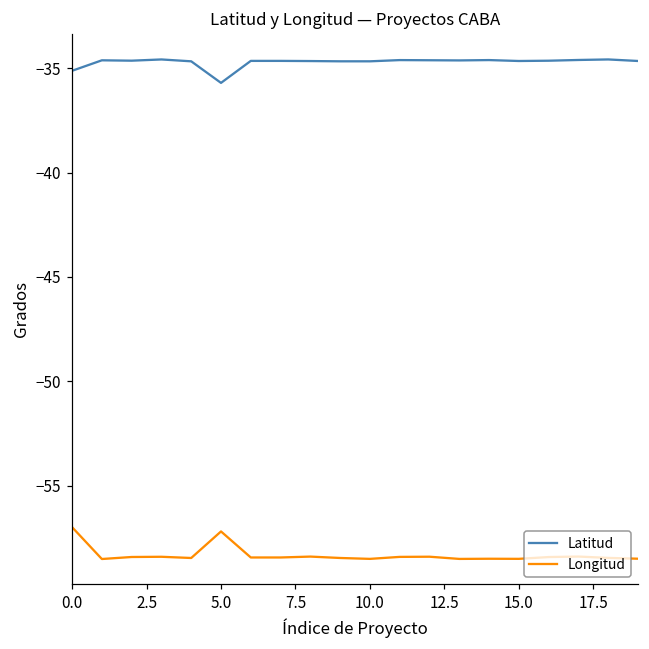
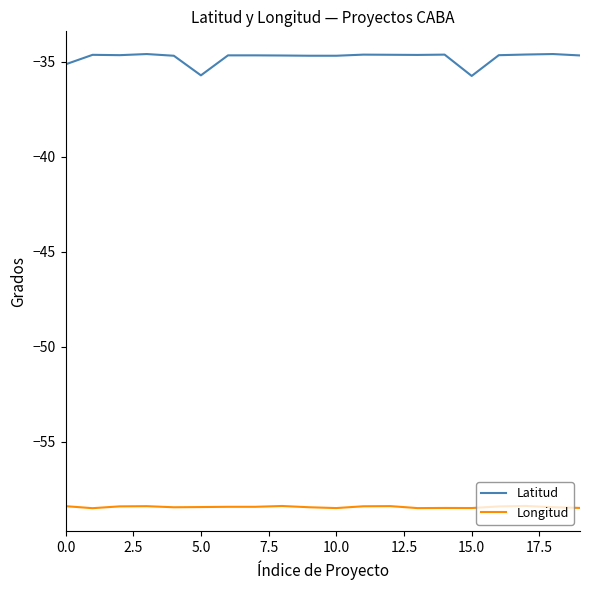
  {
    "Latitud": {
      "0.0": -35.1,
      "5.0": -35.7,
      "10.0": -34.7,
-     "15.0": -34.7
+     "15.0": -35.7
    },
    "Longitud": {
-     "0.0": -57.0,
-     "5.0": -57.2,
+     "0.0": -58.4,
+     "5.0": -58.4,
      "10.0": -58.5,
      "15.0": -58.5
    }
  }
